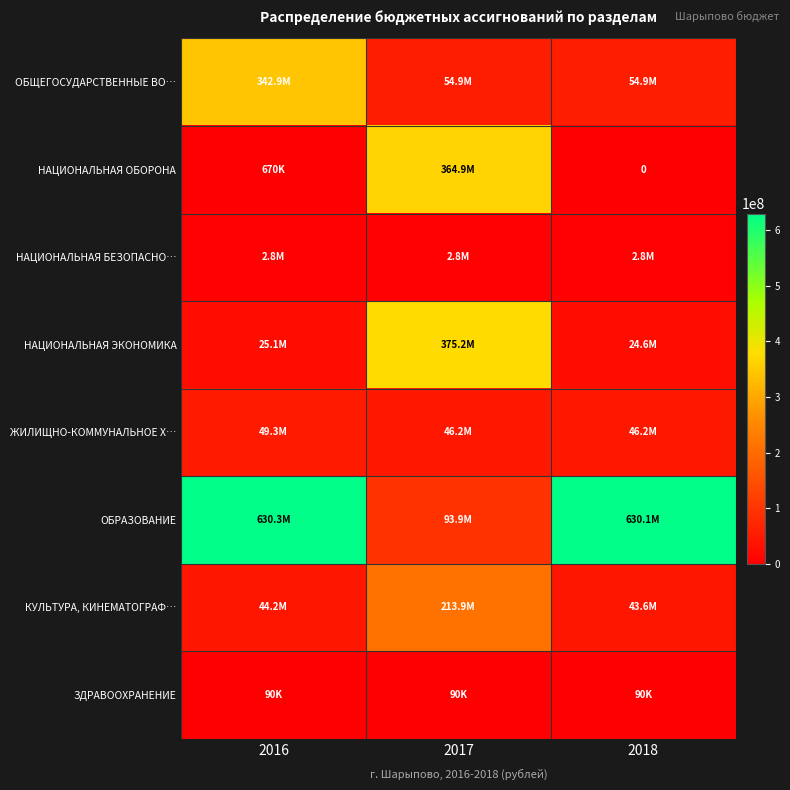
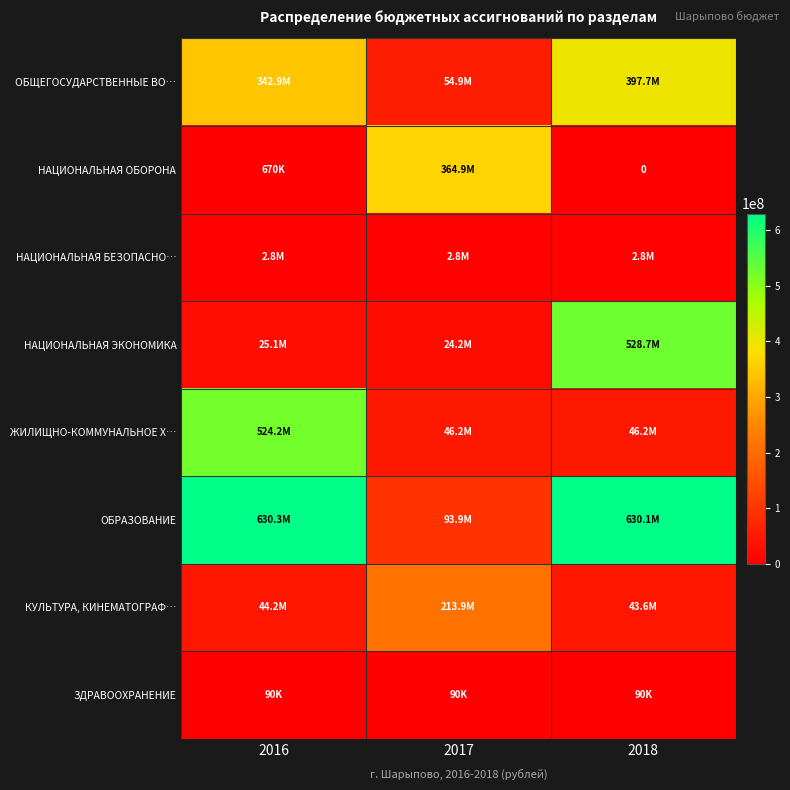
  {
    "ОБЩЕГОСУДАРСТВЕННЫЕ ВО…": {
      "2016": "342.9M",
      "2017": "54.9M",
-     "2018": "54.9M"
+     "2018": "397.7M"
    },
    "НАЦИОНАЛЬНАЯ ОБОРОНА": {
      "2016": "670K",
      "2017": "364.9M",
      "2018": "0"
    },
    "НАЦИОНАЛЬНАЯ БЕЗОПАСНО…": {
      "2016": "2.8M",
      "2017": "2.8M",
      "2018": "2.8M"
    },
    "НАЦИОНАЛЬНАЯ ЭКОНОМИКА": {
      "2016": "25.1M",
-     "2017": "375.2M",
-     "2018": "24.6M"
+     "2017": "24.2M",
+     "2018": "528.7M"
    },
    "ЖИЛИЩНО-КОММУНАЛЬНОЕ Х…": {
-     "2016": "49.3M",
+     "2016": "524.2M",
      "2017": "46.2M",
      "2018": "46.2M"
    },
    "ОБРАЗОВАНИЕ": {
      "2016": "630.3M",
      "2017": "93.9M",
      "2018": "630.1M"
    },
    "КУЛЬТУРА, КИНЕМАТОГРАФ…": {
      "2016": "44.2M",
      "2017": "213.9M",
      "2018": "43.6M"
    },
    "ЗДРАВООХРАНЕНИЕ": {
      "2016": "90K",
      "2017": "90K",
      "2018": "90K"
    }
  }
